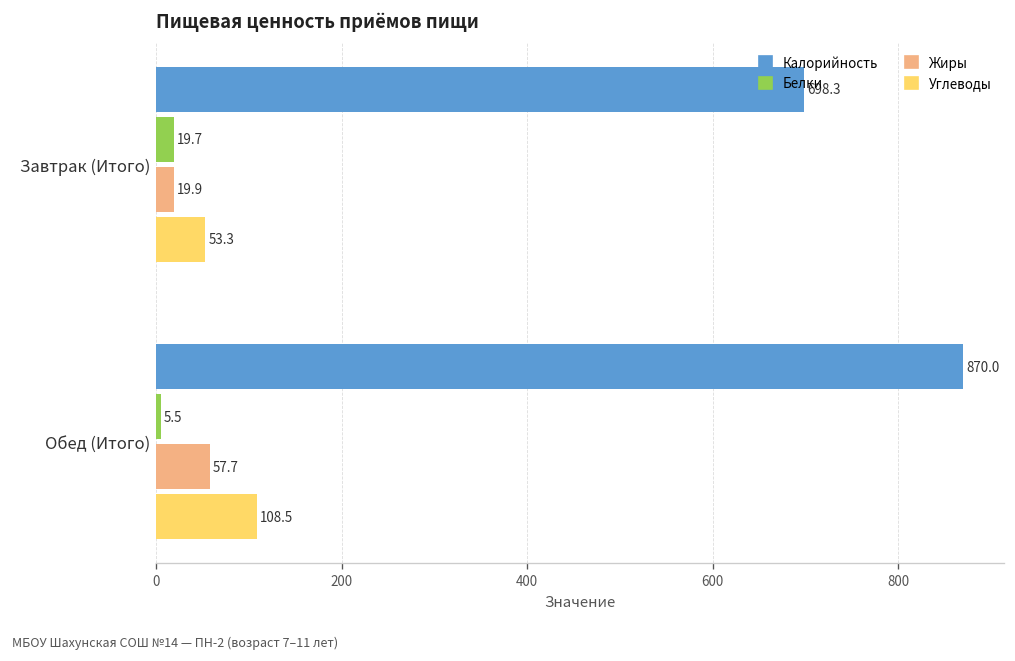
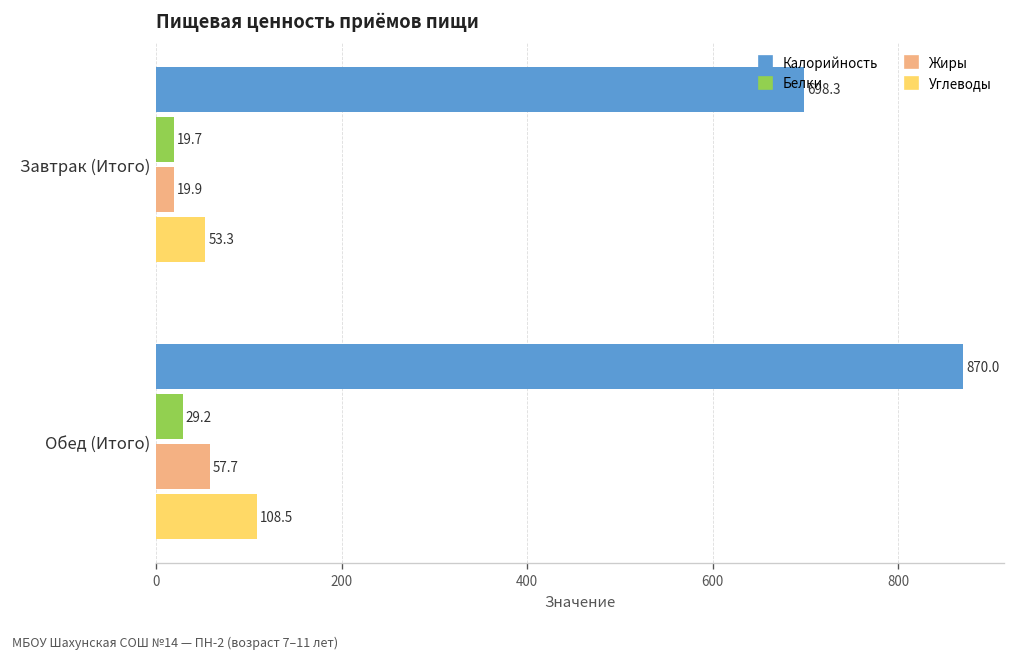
  {
    "Калорийность": {
      "Завтрак (Итого)": 698.3,
      "Обед (Итого)": 870.0
    },
    "Белки": {
      "Завтрак (Итого)": 19.7,
-     "Обед (Итого)": 5.5
+     "Обед (Итого)": 29.2
    }
  }
